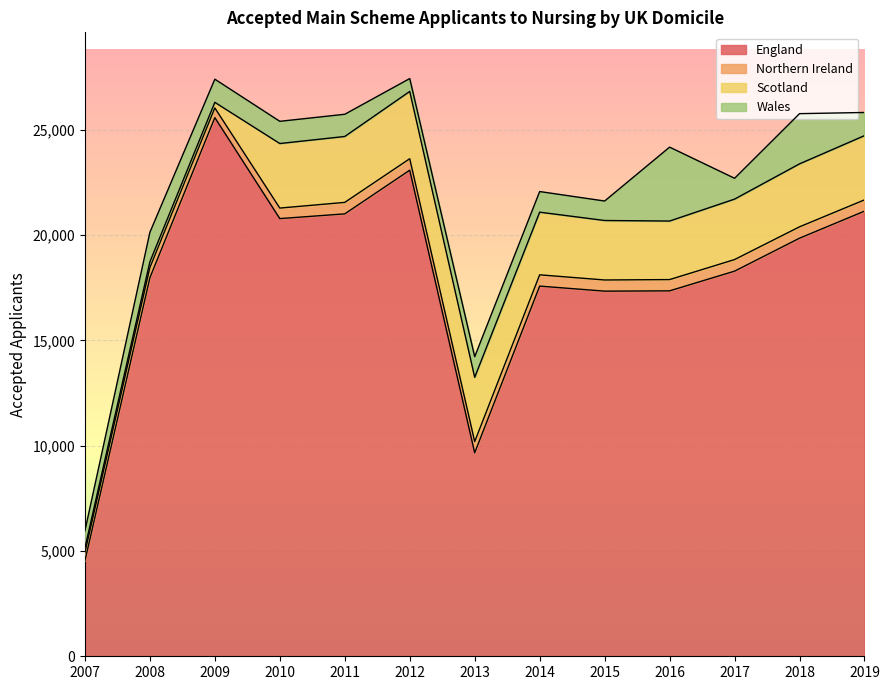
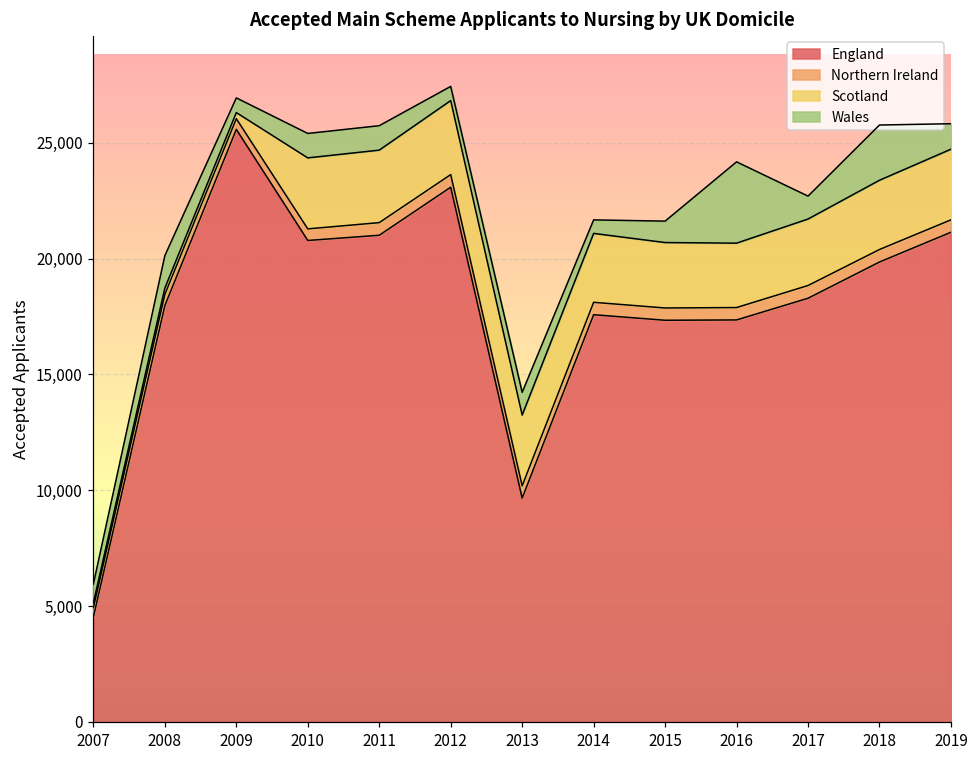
  {
    "England": {
      "2007": "4,500",
      "2008": "18,000",
      "2009": "25,600",
      "2010": "20,800",
      "2011": "21,000",
      "2012": "23,100",
      "2013": "9,700",
      "2014": "17,600",
      "2015": "17,300",
      "2016": "17,400",
      "2017": "18,300",
      "2018": "19,900",
      "2019": "21,100"
    },
    "Wales": {
      "2007": "800",
      "2008": "1,400",
-     "2009": "1,100",
+     "2009": "600",
      "2010": "1,100",
      "2011": "1,100",
      "2012": "600",
      "2013": "1,000",
-     "2014": "1,000",
+     "2014": "600",
      "2015": "900",
      "2016": "3,500",
      "2017": "1,000",
      "2019": "1,100"
    }
  }
